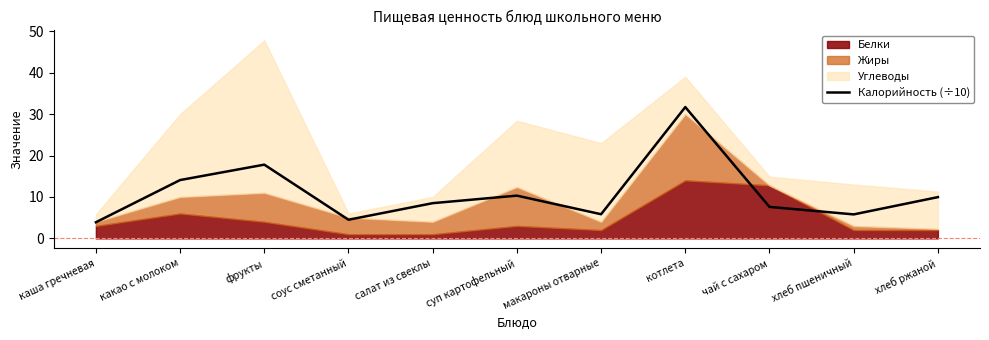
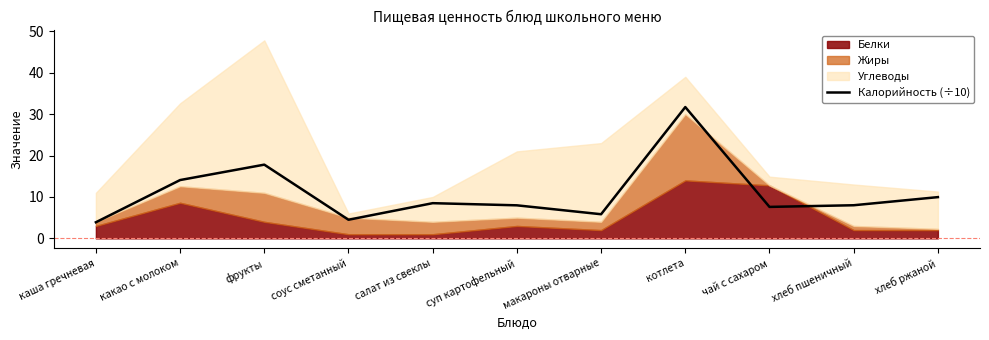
  {
    "Белки": {
      "каша гречневая": 3,
-     "какао с молоком": 6,
+     "какао с молоком": 9,
      "фрукты": 4,
      "соус сметанный": 1,
      "салат из свеклы": 1,
      "суп картофельный": 3,
      "макароны отварные": 2,
      "котлета": 14,
      "хлеб пшеничный": 2
    },
    "Калорийность (÷10)": {
      "какао с молоком": 14,
      "фрукты": 18,
      "салат из свеклы": 9,
-     "суп картофельный": 10,
+     "суп картофельный": 8,
      "макароны отварные": 6,
      "котлета": 32,
      "чай с сахаром": 8,
-     "хлеб пшеничный": 6,
+     "хлеб пшеничный": 8,
      "хлеб ржаной": 10
    },
    "Жиры": {
      "какао с молоком": 4,
      "фрукты": 7,
      "салат из свеклы": 3,
-     "суп картофельный": 9,
+     "суп картофельный": 2,
      "макароны отварные": 2,
      "котлета": 16,
      "хлеб пшеничный": 1
    },
    "Углеводы": {
-     "каша гречневая": 2,
+     "каша гречневая": 7,
      "какао с молоком": 20,
      "фрукты": 37,
      "соус сметанный": 1,
      "салат из свеклы": 6,
      "суп картофельный": 16,
      "макароны отварные": 19,
      "котлета": 9,
      "чай с сахаром": 2,
      "хлеб пшеничный": 10,
      "хлеб ржаной": 9
    }
  }
